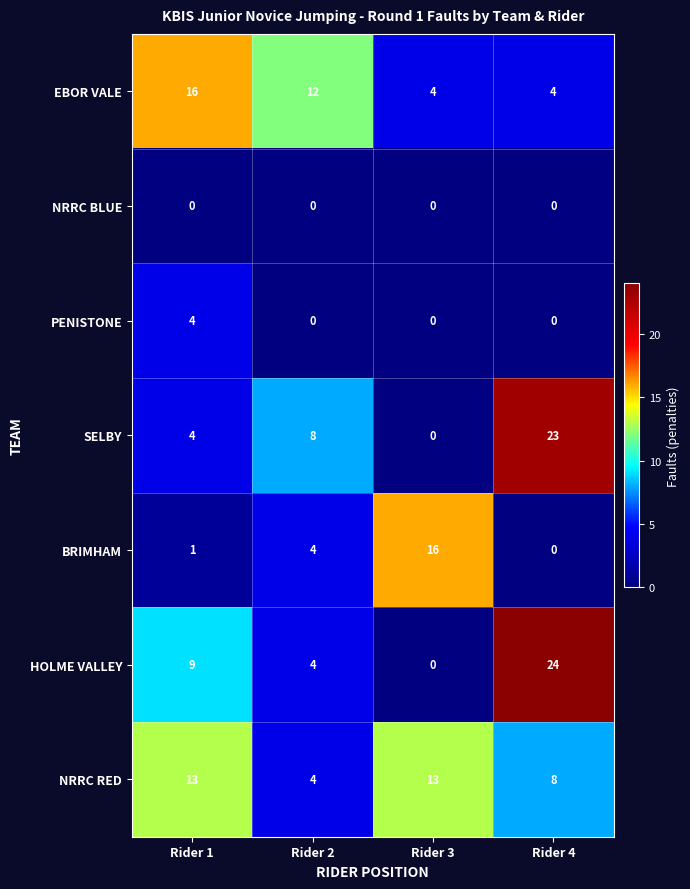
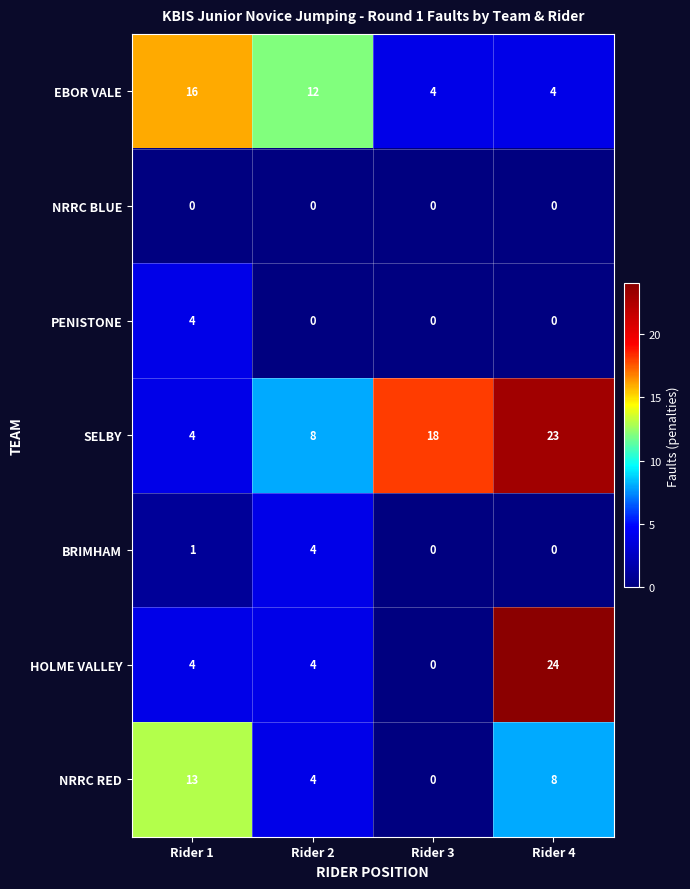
  {
    "EBOR VALE": {
      "Rider 1": 16,
      "Rider 2": 12,
      "Rider 3": 4,
      "Rider 4": 4
    },
    "NRRC BLUE": {
      "Rider 1": 0,
      "Rider 2": 0,
      "Rider 3": 0,
      "Rider 4": 0
    },
    "PENISTONE": {
      "Rider 1": 4,
      "Rider 2": 0,
      "Rider 3": 0,
      "Rider 4": 0
    },
    "SELBY": {
      "Rider 1": 4,
      "Rider 2": 8,
-     "Rider 3": 0,
+     "Rider 3": 18,
      "Rider 4": 23
    },
    "BRIMHAM": {
      "Rider 1": 1,
      "Rider 2": 4,
-     "Rider 3": 16,
+     "Rider 3": 0,
      "Rider 4": 0
    },
    "HOLME VALLEY": {
-     "Rider 1": 9,
+     "Rider 1": 4,
      "Rider 2": 4,
      "Rider 3": 0,
      "Rider 4": 24
    },
    "NRRC RED": {
      "Rider 1": 13,
      "Rider 2": 4,
-     "Rider 3": 13,
+     "Rider 3": 0,
      "Rider 4": 8
    }
  }
